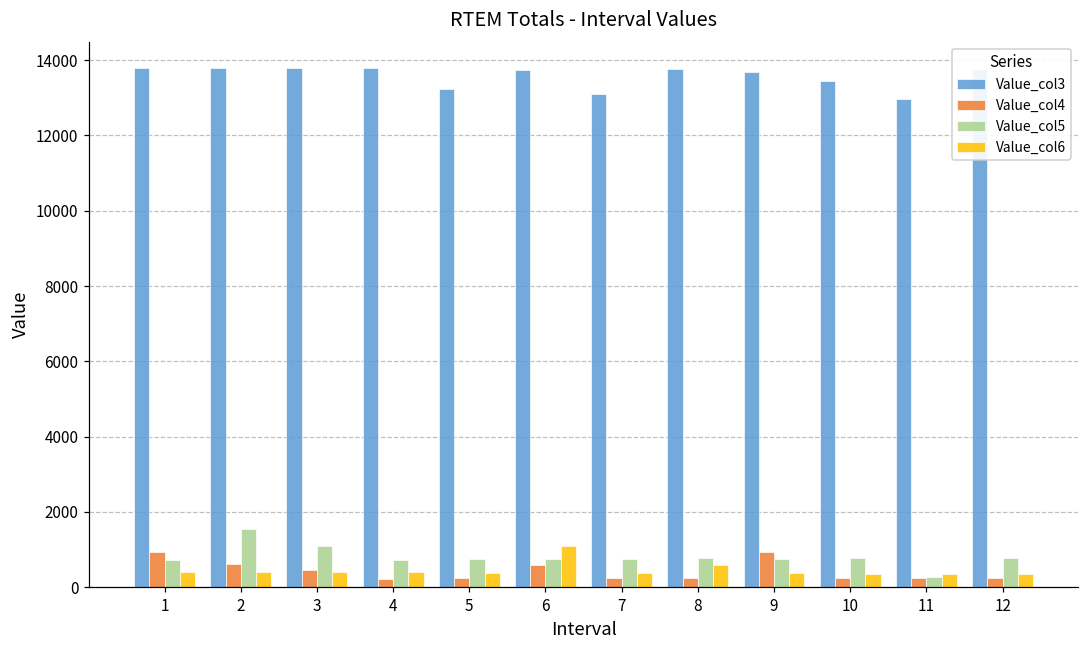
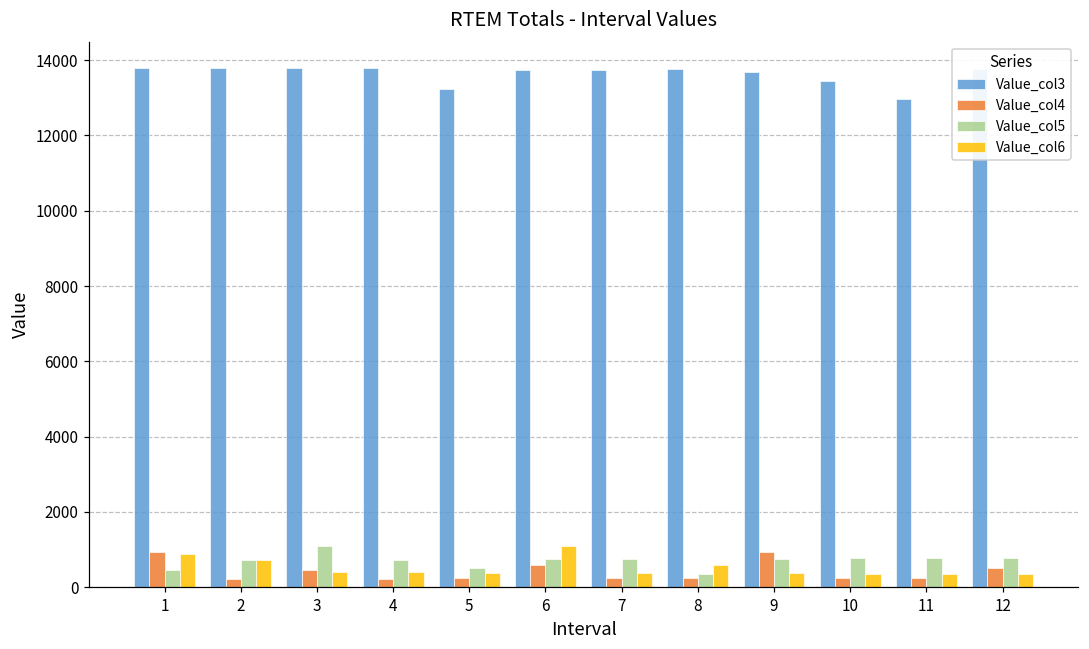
  {
    "Value_col3": {
      "1": 13800,
      "2": 13800,
      "3": 13800,
      "4": 13800,
      "5": 13200,
      "6": 13700,
-     "7": 13100,
+     "7": 13700,
      "8": 13800,
      "9": 13700,
      "10": 13500,
      "11": 13000
    },
    "Value_col4": {
      "1": 900,
-     "2": 600,
+     "2": 200,
      "3": 500,
      "4": 200,
      "5": 200,
      "6": 600,
      "7": 200,
      "8": 200,
      "9": 900,
      "10": 200,
      "11": 200,
-     "12": 200
+     "12": 500
    },
    "Value_col5": {
-     "1": 700,
-     "2": 1500,
+     "1": 500,
+     "2": 700,
      "3": 1100,
      "4": 700,
-     "5": 700,
+     "5": 500,
      "6": 700,
      "7": 700,
-     "8": 800,
+     "8": 300,
      "9": 700,
      "10": 800,
-     "11": 300,
+     "11": 800,
      "12": 800
    },
    "Value_col6": {
-     "1": 400,
-     "2": 400,
+     "1": 900,
+     "2": 700,
      "3": 400,
      "4": 400,
      "5": 400,
      "6": 1100,
      "7": 400,
      "8": 600,
      "9": 400,
      "10": 400,
      "11": 300,
      "12": 400
    }
  }
